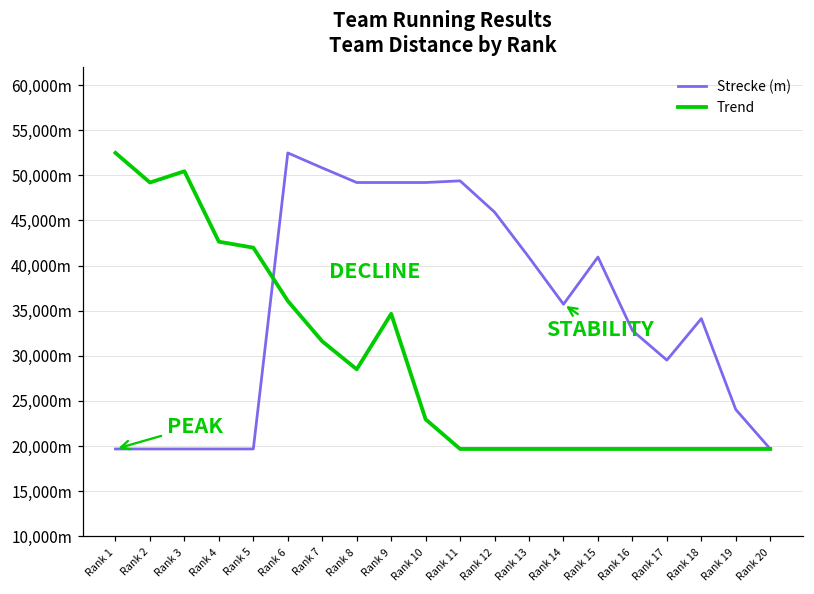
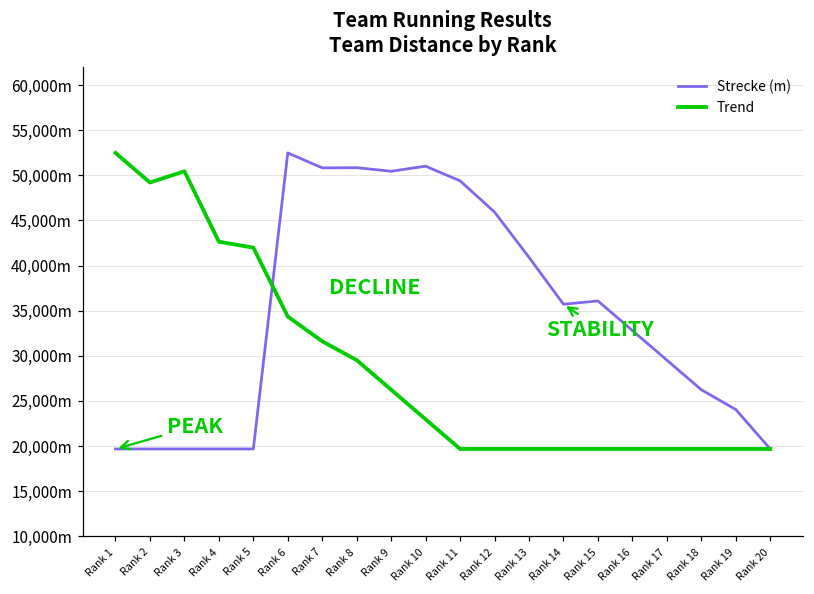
  {
    "Strecke (m)": {
      "Rank 1": "20,000m",
      "Rank 2": "20,000m",
      "Rank 3": "20,000m",
      "Rank 4": "20,000m",
      "Rank 5": "20,000m",
      "Rank 6": "52,000m",
      "Rank 7": "51,000m",
-     "Rank 8": "49,000m",
-     "Rank 9": "49,000m",
-     "Rank 10": "49,000m",
+     "Rank 8": "51,000m",
+     "Rank 9": "50,000m",
+     "Rank 10": "51,000m",
      "Rank 11": "49,000m",
      "Rank 12": "46,000m",
      "Rank 13": "41,000m",
      "Rank 14": "36,000m",
-     "Rank 15": "41,000m",
+     "Rank 15": "36,000m",
      "Rank 16": "33,000m",
      "Rank 17": "30,000m",
-     "Rank 18": "34,000m",
+     "Rank 18": "26,000m",
      "Rank 19": "24,000m"
    },
    "Trend": {
      "Rank 1": "52,000m",
      "Rank 2": "49,000m",
      "Rank 3": "50,000m",
      "Rank 4": "43,000m",
      "Rank 5": "42,000m",
-     "Rank 6": "36,000m",
+     "Rank 6": "34,000m",
      "Rank 7": "32,000m",
-     "Rank 8": "29,000m",
-     "Rank 9": "35,000m",
+     "Rank 8": "30,000m",
+     "Rank 9": "26,000m",
      "Rank 10": "23,000m",
      "Rank 11": "20,000m",
      "Rank 12": "20,000m",
      "Rank 13": "20,000m",
      "Rank 14": "20,000m",
      "Rank 15": "20,000m",
      "Rank 16": "20,000m",
      "Rank 17": "20,000m",
      "Rank 18": "20,000m",
      "Rank 19": "20,000m"
    }
  }
